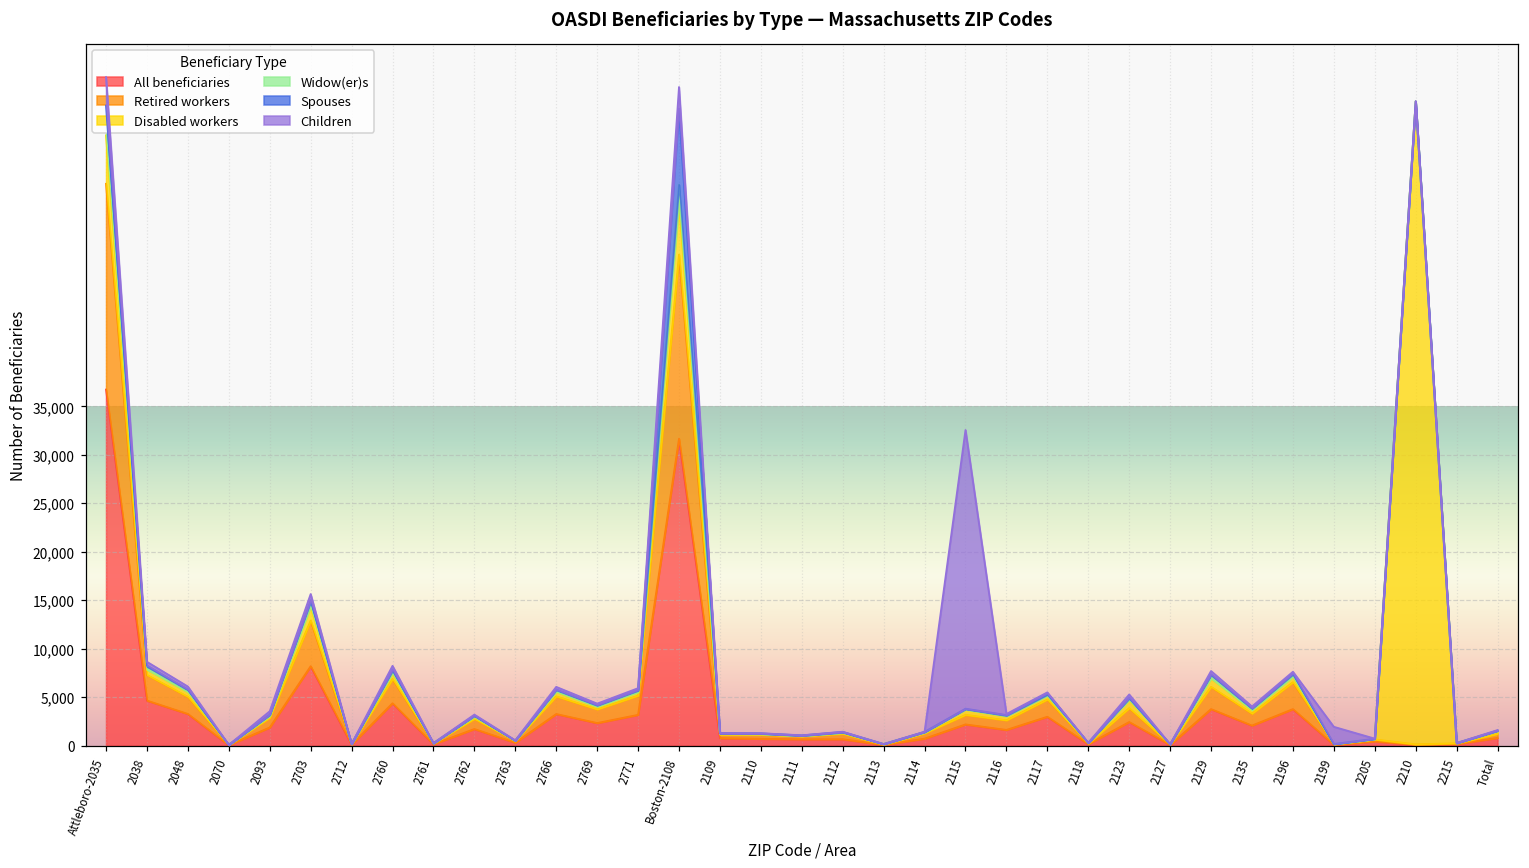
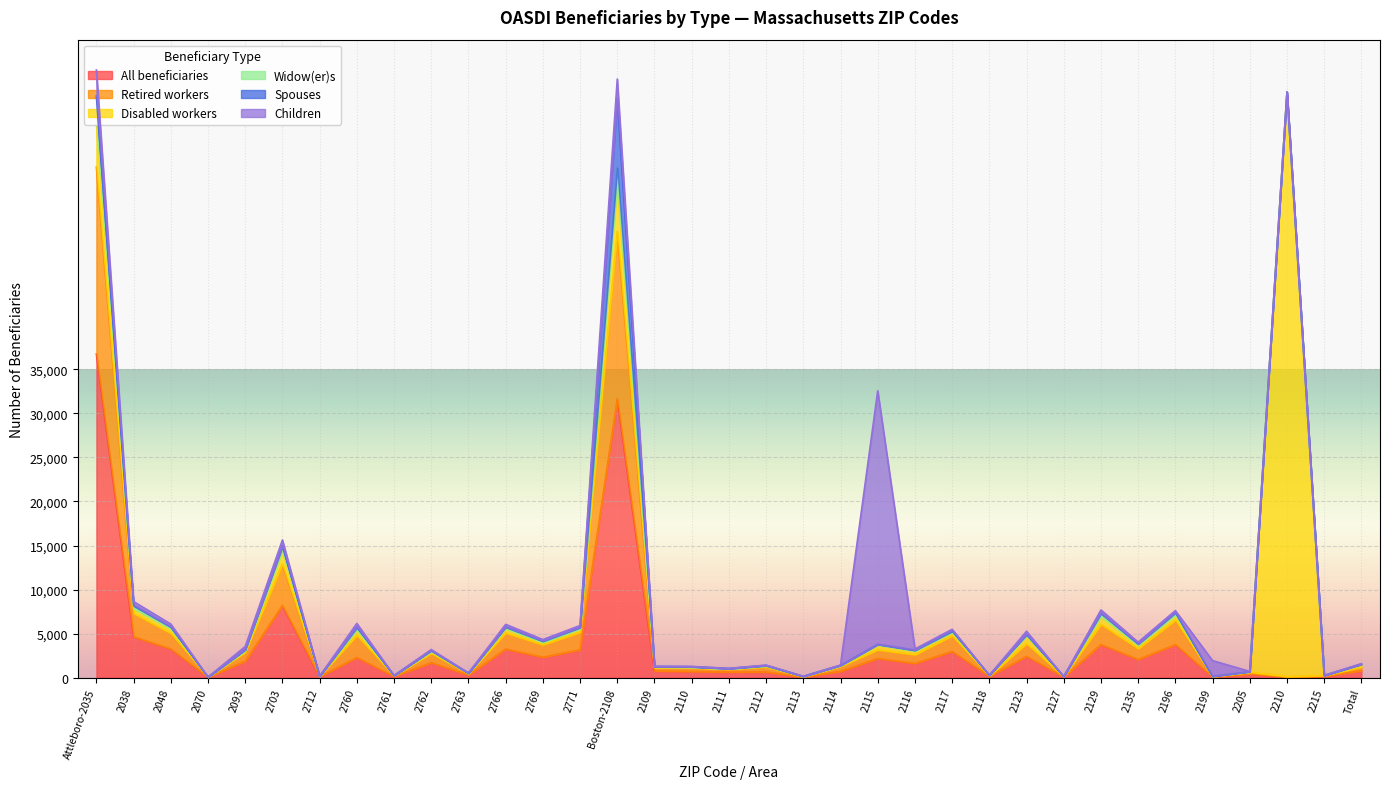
  {
    "All beneficiaries": {
      "Attleboro-2035": "37,000",
      "2038": "5,000",
      "2048": "3,000",
      "2093": "2,000",
      "2703": "8,000",
-     "2760": "4,000",
+     "2760": "2,000",
      "2762": "2,000",
      "2766": "3,000",
      "2769": "2,000",
      "2771": "3,000",
      "Boston-2108": "32,000",
      "2109": "1,000",
      "2110": "1,000",
      "2111": "1,000",
      "2112": "1,000",
      "2114": "1,000",
      "2115": "2,000",
      "2116": "2,000",
      "2117": "3,000",
      "2123": "2,000",
      "2129": "4,000",
      "2135": "2,000",
      "2196": "4,000",
      "Total": "1,000"
    },
    "Retired workers": {
      "Attleboro-2035": "21,000",
      "2038": "3,000",
      "2048": "2,000",
      "2703": "5,000",
      "2760": "3,000",
      "2766": "2,000",
      "2771": "2,000",
      "Boston-2108": "19,000",
      "2115": "1,000",
      "2116": "1,000",
      "2117": "2,000",
      "2123": "1,000",
      "2129": "2,000",
      "2135": "1,000",
      "2196": "3,000",
      "Total": "0"
    },
    "Disabled workers": {
      "2038": "1,000",
      "2703": "1,000",
      "Boston-2108": "5,000",
      "2129": "1,000"
    },
    "Widow(er)s": {
      "Boston-2108": "2,000"
    },
    "Spouses": {
      "Boston-2108": "8,000"
    },
    "Children": {
      "2038": "0",
      "2048": "0",
      "2093": "0",
      "2703": "1,000",
      "2760": "0",
      "Boston-2108": "2,000",
      "2115": "29,000",
      "2123": "0",
      "2129": "0",
      "2199": "2,000"
    }
  }
